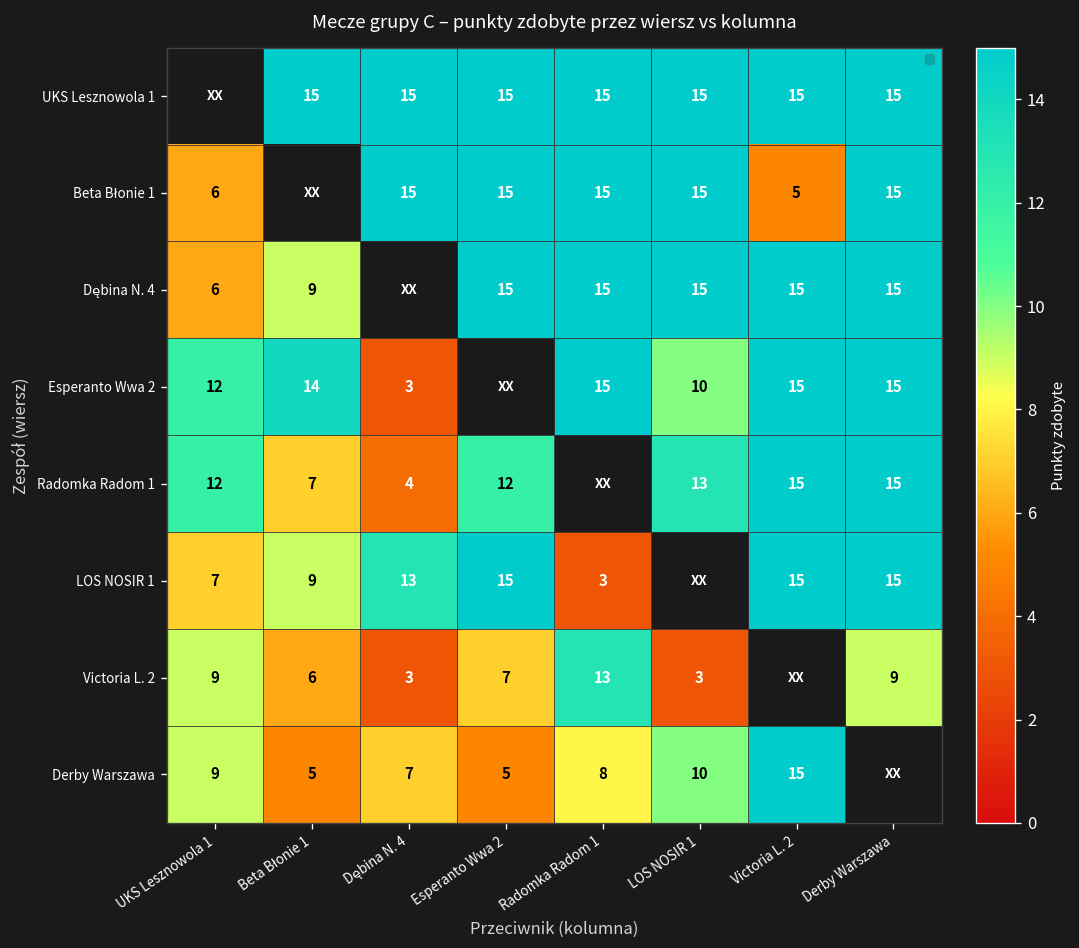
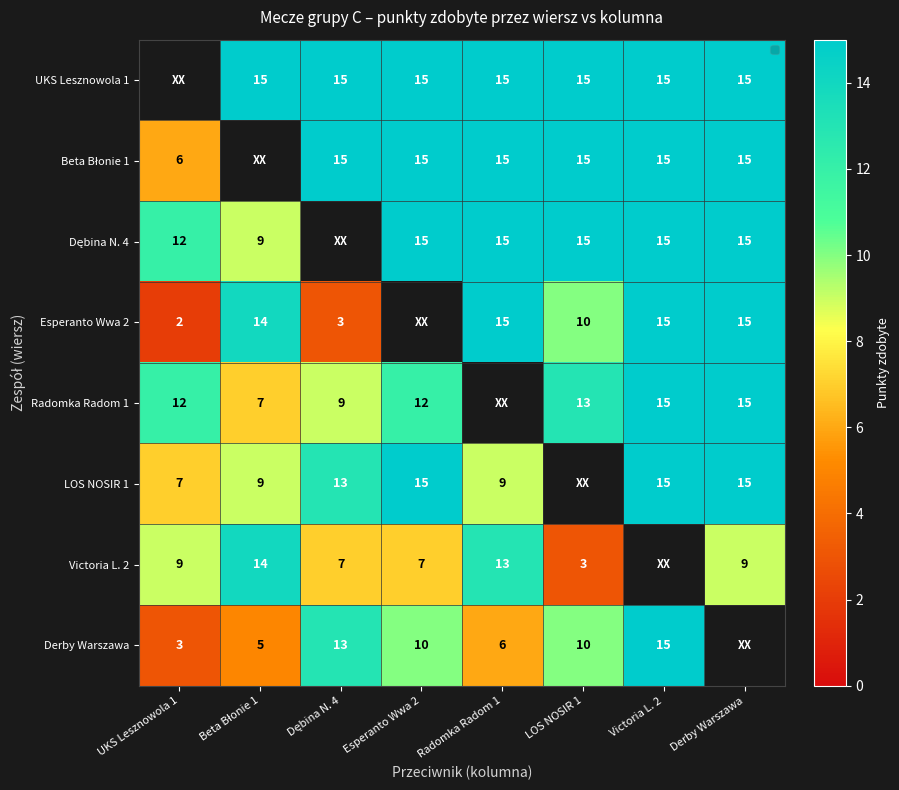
  {
    "UKS Lesznowola 1": {
      "Beta Błonie 1": 15,
      "Dębina N. 4": 15,
      "Esperanto Wwa 2": 15,
      "Radomka Radom 1": 15,
      "LOS NOSIR 1": 15,
      "Victoria L. 2": 15,
      "Derby Warszawa": 15
    },
    "Beta Błonie 1": {
      "UKS Lesznowola 1": 6,
      "Dębina N. 4": 15,
      "Esperanto Wwa 2": 15,
      "Radomka Radom 1": 15,
      "LOS NOSIR 1": 15,
-     "Victoria L. 2": 5,
+     "Victoria L. 2": 15,
      "Derby Warszawa": 15
    },
    "Dębina N. 4": {
-     "UKS Lesznowola 1": 6,
+     "UKS Lesznowola 1": 12,
      "Beta Błonie 1": 9,
      "Esperanto Wwa 2": 15,
      "Radomka Radom 1": 15,
      "LOS NOSIR 1": 15,
      "Victoria L. 2": 15,
      "Derby Warszawa": 15
    },
    "Esperanto Wwa 2": {
-     "UKS Lesznowola 1": 12,
+     "UKS Lesznowola 1": 2,
      "Beta Błonie 1": 14,
      "Dębina N. 4": 3,
      "Radomka Radom 1": 15,
      "LOS NOSIR 1": 10,
      "Victoria L. 2": 15,
      "Derby Warszawa": 15
    },
    "Radomka Radom 1": {
      "UKS Lesznowola 1": 12,
      "Beta Błonie 1": 7,
-     "Dębina N. 4": 4,
+     "Dębina N. 4": 9,
      "Esperanto Wwa 2": 12,
      "LOS NOSIR 1": 13,
      "Victoria L. 2": 15,
      "Derby Warszawa": 15
    },
    "LOS NOSIR 1": {
      "UKS Lesznowola 1": 7,
      "Beta Błonie 1": 9,
      "Dębina N. 4": 13,
      "Esperanto Wwa 2": 15,
-     "Radomka Radom 1": 3,
+     "Radomka Radom 1": 9,
      "Victoria L. 2": 15,
      "Derby Warszawa": 15
    },
    "Victoria L. 2": {
      "UKS Lesznowola 1": 9,
-     "Beta Błonie 1": 6,
-     "Dębina N. 4": 3,
+     "Beta Błonie 1": 14,
+     "Dębina N. 4": 7,
      "Esperanto Wwa 2": 7,
      "Radomka Radom 1": 13,
      "LOS NOSIR 1": 3,
      "Derby Warszawa": 9
    },
    "Derby Warszawa": {
-     "UKS Lesznowola 1": 9,
+     "UKS Lesznowola 1": 3,
      "Beta Błonie 1": 5,
-     "Dębina N. 4": 7,
-     "Esperanto Wwa 2": 5,
-     "Radomka Radom 1": 8,
+     "Dębina N. 4": 13,
+     "Esperanto Wwa 2": 10,
+     "Radomka Radom 1": 6,
      "LOS NOSIR 1": 10,
      "Victoria L. 2": 15
    }
  }
